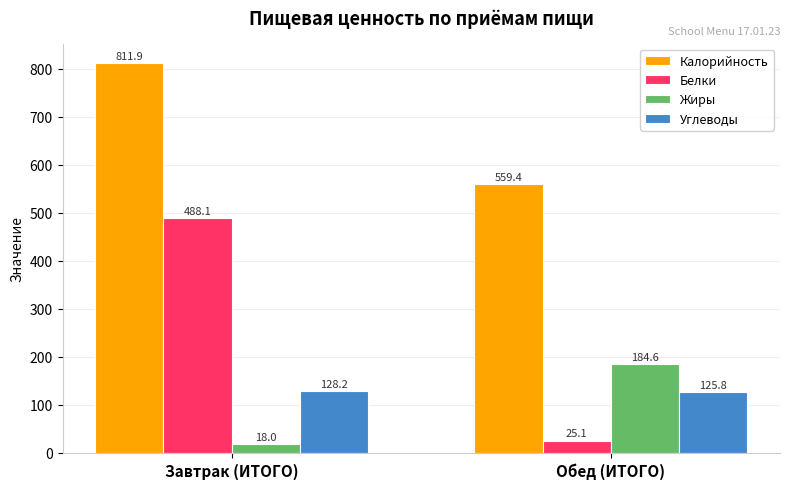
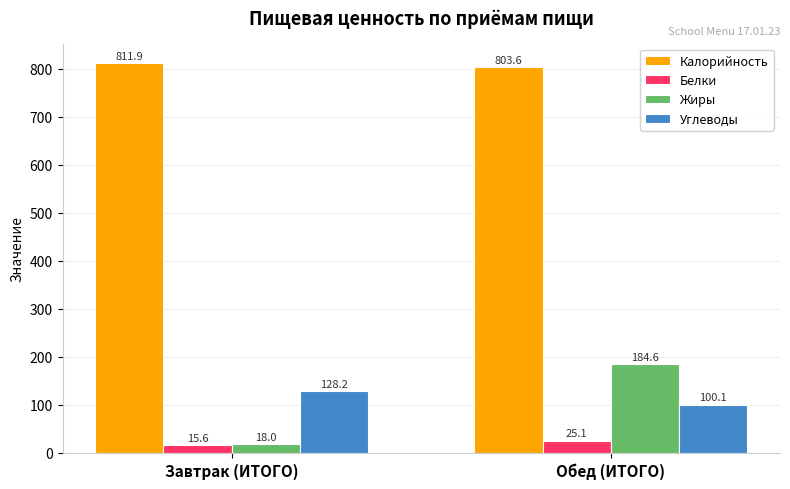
  {
    "Калорийность": {
      "Завтрак (ИТОГО)": 811.9,
-     "Обед (ИТОГО)": 559.4
+     "Обед (ИТОГО)": 803.6
    },
    "Белки": {
-     "Завтрак (ИТОГО)": 488.1,
+     "Завтрак (ИТОГО)": 15.6,
      "Обед (ИТОГО)": 25.1
    },
    "Жиры": {
      "Завтрак (ИТОГО)": 18.0,
      "Обед (ИТОГО)": 184.6
    },
    "Углеводы": {
      "Завтрак (ИТОГО)": 128.2,
-     "Обед (ИТОГО)": 125.8
+     "Обед (ИТОГО)": 100.1
    }
  }
